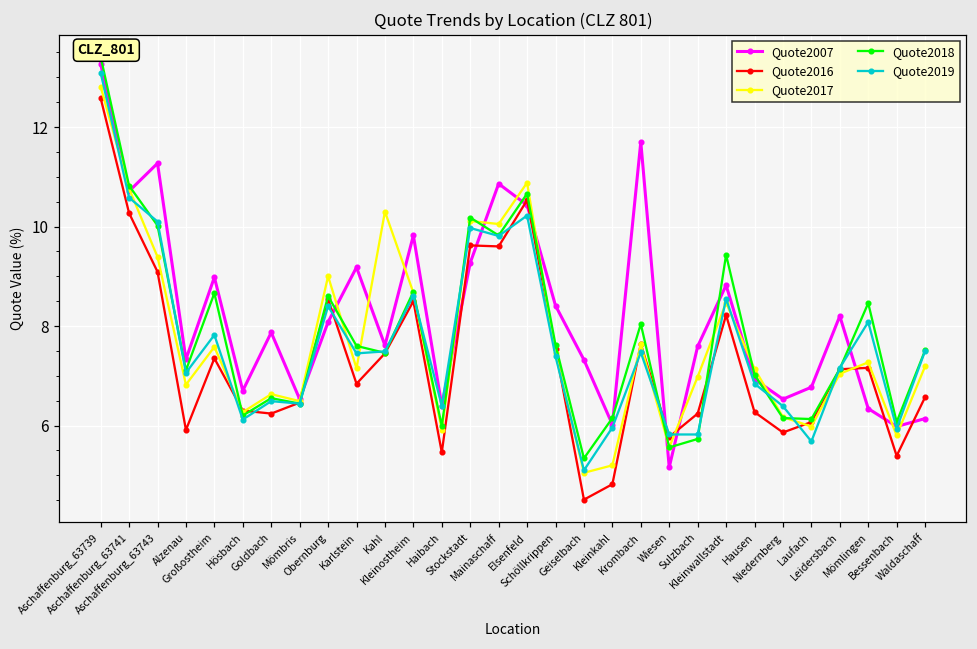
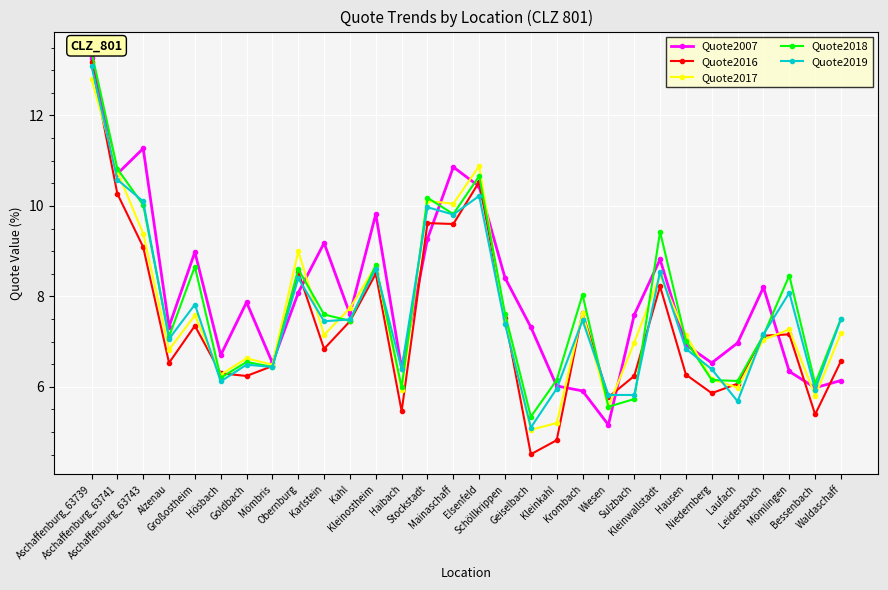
  {
    "Quote2007": {
      "Aschaffenburg_63739": 13.3,
      "Aschaffenburg_63743": 11.3,
      "Alzenau": 7.3,
      "Großostheim": 9.0,
      "Hösbach": 6.7,
      "Goldbach": 7.9,
      "Obernburg": 8.1,
      "Karlstein": 9.2,
      "Kahl": 7.6,
      "Kleinostheim": 9.8,
      "Stockstadt": 9.3,
      "Mainaschaff": 10.9,
      "Elsenfeld": 10.4,
      "Schöllkrippen": 8.4,
      "Geiselbach": 7.3,
      "Kleinkahl": 6.0,
-     "Krombach": 11.7,
+     "Krombach": 5.9,
      "Wiesen": 5.2,
      "Sulzbach": 7.6,
      "Kleinwallstadt": 8.8,
      "Hausen": 6.9,
      "Niedernberg": 6.5,
-     "Laufach": 6.8,
+     "Laufach": 7.0,
      "Leidersbach": 8.2,
      "Mömlingen": 6.3,
      "Waldaschaff": 6.1
    },
    "Quote2016": {
-     "Aschaffenburg_63739": 12.6,
+     "Aschaffenburg_63739": 13.2,
      "Aschaffenburg_63741": 10.3,
      "Aschaffenburg_63743": 9.1,
-     "Alzenau": 5.9,
+     "Alzenau": 6.5,
      "Großostheim": 7.4,
      "Goldbach": 6.2,
      "Obernburg": 8.5,
      "Karlstein": 6.8,
      "Kleinostheim": 8.5,
      "Haibach": 5.5,
      "Stockstadt": 9.6,
      "Mainaschaff": 9.6,
      "Elsenfeld": 10.5,
      "Schöllkrippen": 7.5,
      "Geiselbach": 4.5,
      "Kleinkahl": 4.8,
      "Sulzbach": 6.2,
      "Kleinwallstadt": 8.2,
      "Hausen": 6.3,
      "Niedernberg": 5.9,
      "Laufach": 6.1,
      "Mömlingen": 7.2,
      "Bessenbach": 5.4,
      "Waldaschaff": 6.6
    },
    "Quote2017": {
      "Aschaffenburg_63739": 12.8,
      "Aschaffenburg_63743": 9.4,
      "Alzenau": 6.8,
      "Großostheim": 7.6,
      "Goldbach": 6.6,
      "Obernburg": 9.0,
      "Karlstein": 7.2,
-     "Kahl": 10.3,
+     "Kahl": 7.7,
      "Haibach": 5.9,
      "Stockstadt": 10.1,
      "Mainaschaff": 10.1,
      "Elsenfeld": 10.9,
      "Schöllkrippen": 7.5,
      "Kleinkahl": 5.2,
      "Sulzbach": 7.0,
      "Kleinwallstadt": 8.5,
      "Hausen": 7.1,
      "Laufach": 6.0,
      "Leidersbach": 7.0,
      "Mömlingen": 7.3,
      "Bessenbach": 5.8,
      "Waldaschaff": 7.2
    },
    "Quote2018": {
      "Aschaffenburg_63741": 10.8,
      "Aschaffenburg_63743": 10.0,
      "Großostheim": 8.7,
      "Hösbach": 6.2,
      "Goldbach": 6.6,
      "Obernburg": 8.6,
      "Karlstein": 7.6,
      "Haibach": 6.0,
      "Stockstadt": 10.2,
      "Elsenfeld": 10.7,
      "Schöllkrippen": 7.6,
      "Geiselbach": 5.3,
      "Kleinkahl": 6.2,
      "Krombach": 8.0,
      "Sulzbach": 5.7,
      "Kleinwallstadt": 9.4,
      "Hausen": 7.0,
      "Laufach": 6.1,
      "Mömlingen": 8.5,
      "Bessenbach": 6.1
    },
    "Quote2019": {
      "Aschaffenburg_63739": 13.1,
      "Aschaffenburg_63741": 10.6,
      "Aschaffenburg_63743": 10.1,
      "Großostheim": 7.8,
      "Hösbach": 6.1,
      "Goldbach": 6.5,
      "Obernburg": 8.4,
      "Karlstein": 7.5,
      "Kleinostheim": 8.6,
      "Stockstadt": 10.0,
      "Elsenfeld": 10.2,
      "Schöllkrippen": 7.4,
      "Kleinkahl": 6.0,
      "Krombach": 7.5,
      "Sulzbach": 5.8,
      "Kleinwallstadt": 8.6,
      "Hausen": 6.8,
      "Niedernberg": 6.4,
      "Laufach": 5.7,
      "Mömlingen": 8.1
    }
  }
